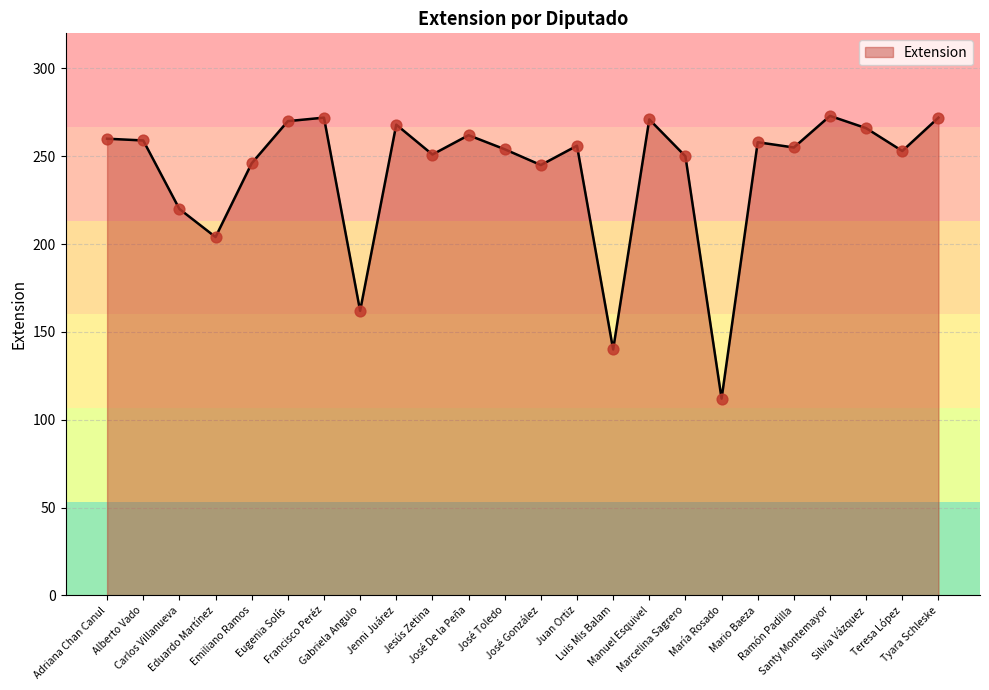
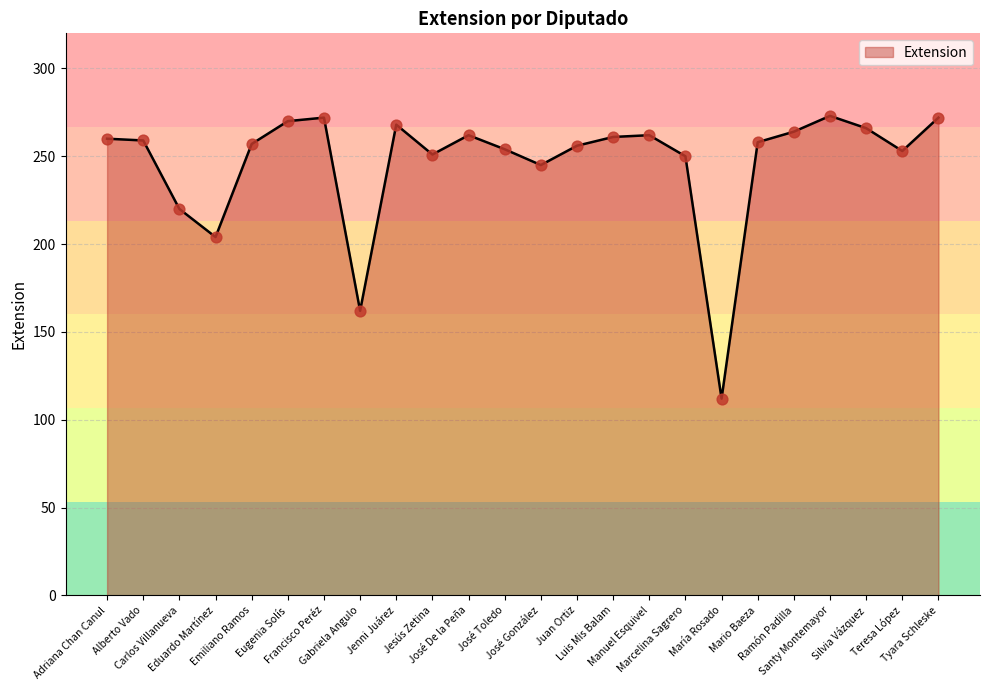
  {
    "Adriana Chan Canul": 260,
    "Alberto Vado": 259,
    "Carlos Villanueva": 220,
    "Eduardo Martínez": 204,
-   "Emiliano Ramos": 246,
+   "Emiliano Ramos": 257,
    "Eugenia Solís": 270,
    "Francisco Peréz": 272,
    "Gabriela Angulo": 162,
    "Jenni Juárez": 268,
    "Jesús Zetina": 251,
    "José De la Peña": 262,
    "José Toledo": 254,
    "José González": 245,
    "Juan Ortiz": 256,
-   "Luis Mis Balam": 140,
-   "Manuel Esquivel": 271,
+   "Luis Mis Balam": 261,
+   "Manuel Esquivel": 262,
    "Marcelina Sagrero": 250,
    "María Rosado": 112,
    "Mario Baeza": 258,
-   "Ramón Padilla": 255,
+   "Ramón Padilla": 264,
    "Santy Montemayor": 273,
    "Silvia Vázquez": 266,
    "Teresa López": 253,
    "Tyara Schleske": 272
  }
